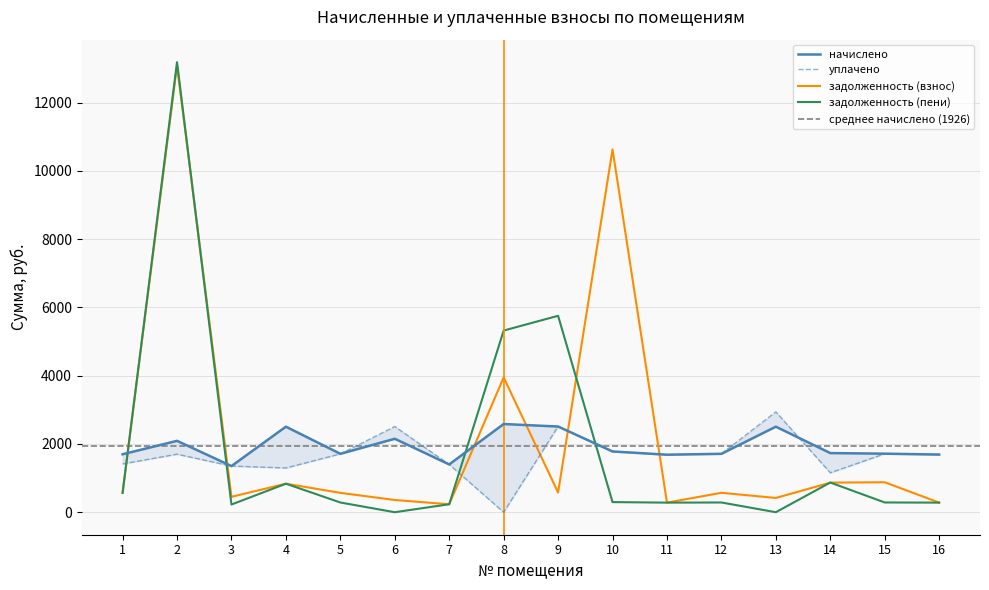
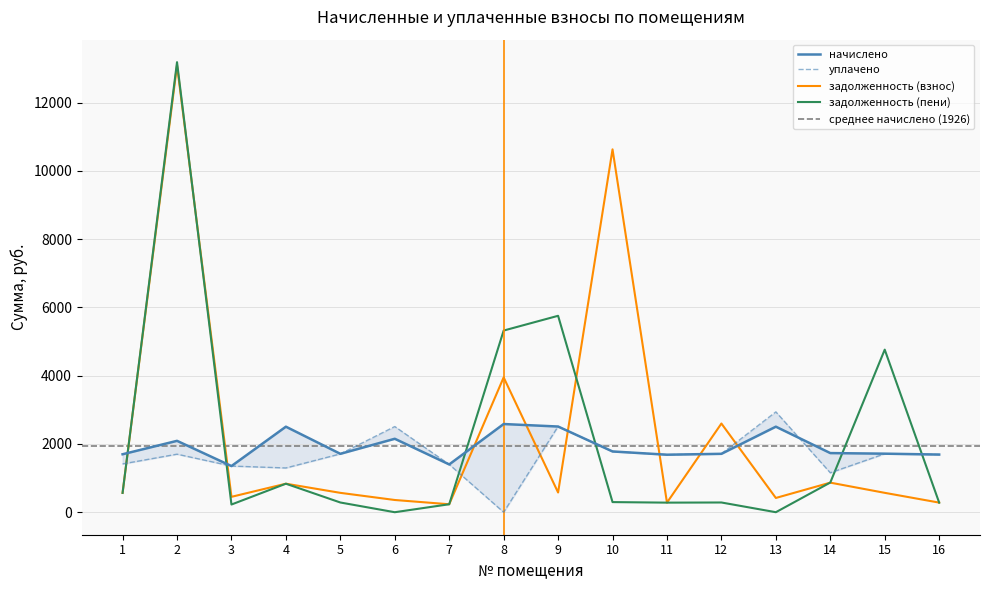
  {
    "задолженность (взнос)": {
      "2": 13100,
      "3": 500,
      "5": 600,
      "6": 400,
      "8": 3900,
      "9": 600,
      "10": 10600,
-     "12": 600,
+     "12": 2600,
      "13": 400,
-     "15": 900
+     "15": 600
    },
    "задолженность (пени)": {
      "2": 13200,
      "3": 200,
      "5": 300,
      "6": 0,
      "8": 5300,
      "9": 5800,
      "10": 300,
      "12": 300,
      "13": 0,
-     "15": 300
+     "15": 4800
    }
  }
